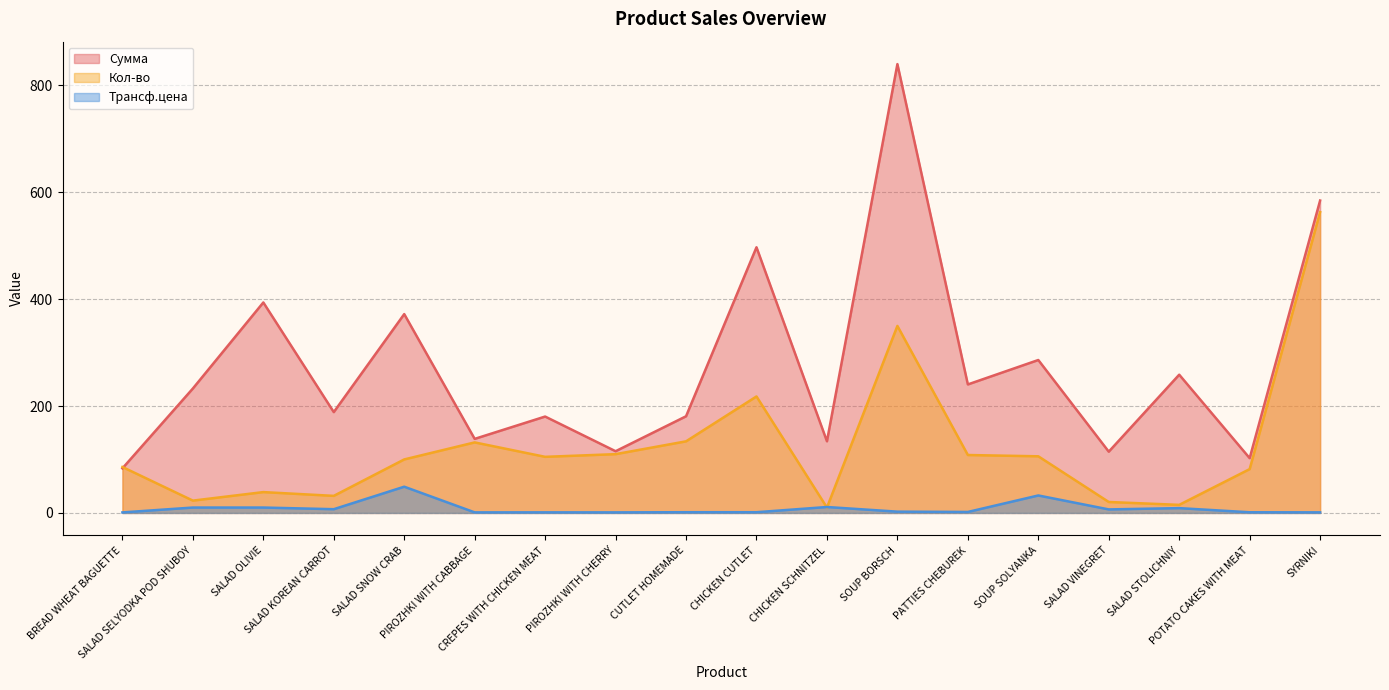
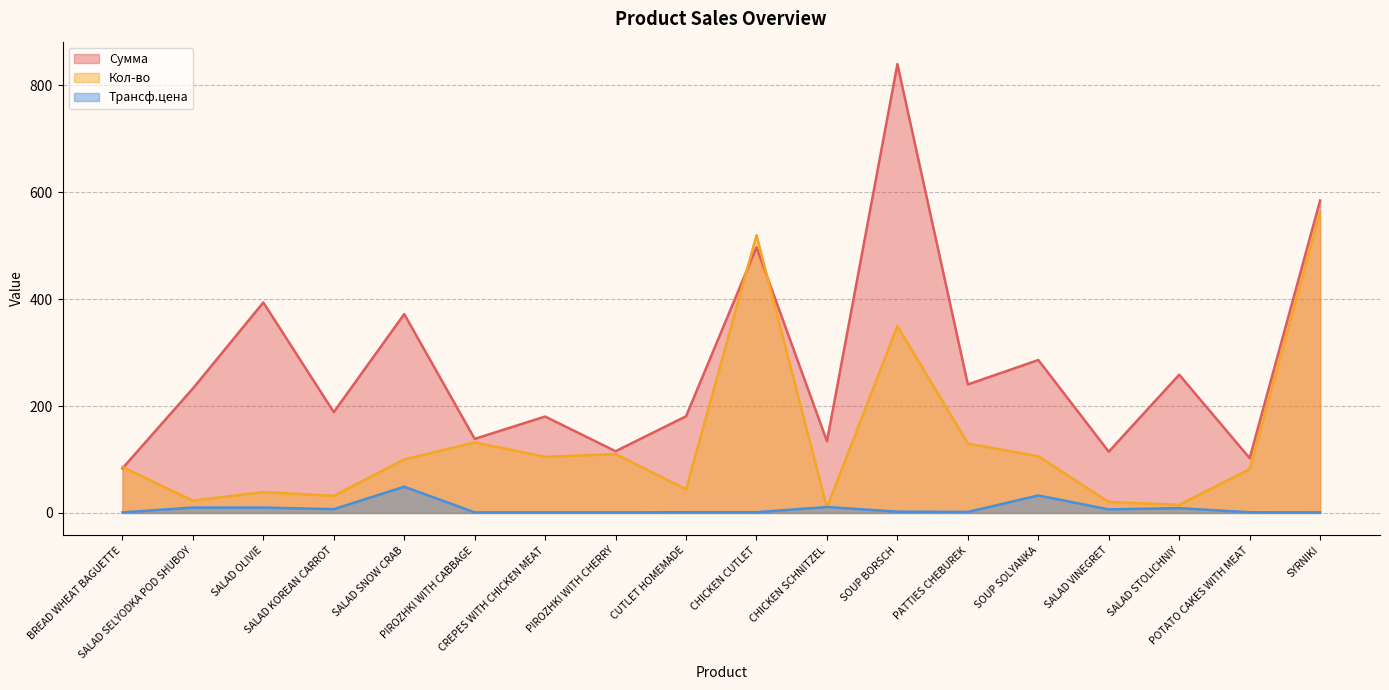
  {
    "Сумма": {
      "SALAD SELYODKA POD SHUBOY": 230,
      "SALAD OLIVIE": 390,
      "SALAD KOREAN CARROT": 190,
      "SALAD SNOW CRAB": 370,
      "PIROZHKI WITH CABBAGE": 140,
      "CREPES WITH CHICKEN MEAT": 180,
      "PIROZHKI WITH CHERRY": 120,
      "CUTLET HOMEMADE": 180,
      "CHICKEN CUTLET": 500,
      "CHICKEN SCHNITZEL": 130,
      "SOUP BORSCH": 840,
      "PATTIES CHEBUREK": 240,
      "SOUP SOLYANKA": 290,
      "SALAD VINEGRET": 110,
      "SALAD STOLICHNIY": 260,
      "POTATO CAKES WITH MEAT": 100,
      "SYRNIKI": 580
    },
    "Кол-во": {
      "SALAD SELYODKA POD SHUBOY": 20,
      "SALAD OLIVIE": 40,
      "SALAD KOREAN CARROT": 30,
      "SALAD SNOW CRAB": 100,
      "PIROZHKI WITH CABBAGE": 130,
      "CREPES WITH CHICKEN MEAT": 110,
      "PIROZHKI WITH CHERRY": 110,
-     "CUTLET HOMEMADE": 130,
-     "CHICKEN CUTLET": 220,
+     "CUTLET HOMEMADE": 40,
+     "CHICKEN CUTLET": 520,
      "SOUP BORSCH": 350,
-     "PATTIES CHEBUREK": 110,
+     "PATTIES CHEBUREK": 130,
      "SOUP SOLYANKA": 110,
      "SALAD VINEGRET": 20,
      "SALAD STOLICHNIY": 20,
      "POTATO CAKES WITH MEAT": 80,
      "SYRNIKI": 560
    },
    "Трансф.цена": {
      "BREAD WHEAT BAGUETTE": 0,
      "SALAD SELYODKA POD SHUBOY": 10,
      "SALAD OLIVIE": 10,
      "SALAD KOREAN CARROT": 10,
      "SALAD SNOW CRAB": 50,
      "PIROZHKI WITH CABBAGE": 0,
      "CREPES WITH CHICKEN MEAT": 0,
      "PIROZHKI WITH CHERRY": 0,
      "CUTLET HOMEMADE": 0,
      "CHICKEN CUTLET": 0,
      "SOUP BORSCH": 0,
      "PATTIES CHEBUREK": 0,
      "SOUP SOLYANKA": 30,
      "SALAD VINEGRET": 10,
      "SALAD STOLICHNIY": 10,
      "POTATO CAKES WITH MEAT": 0,
      "SYRNIKI": 0
    }
  }
